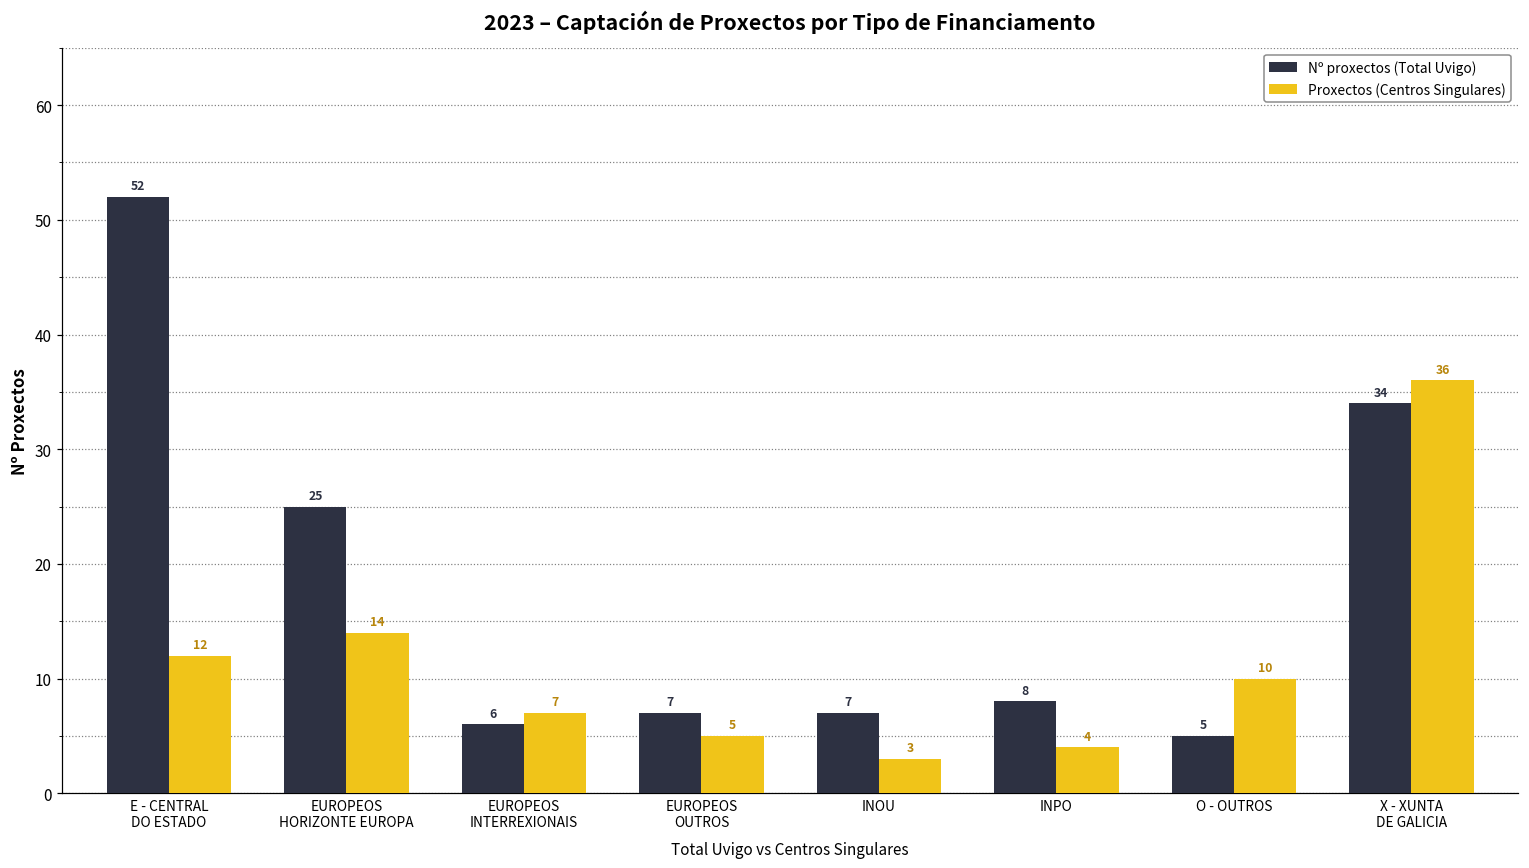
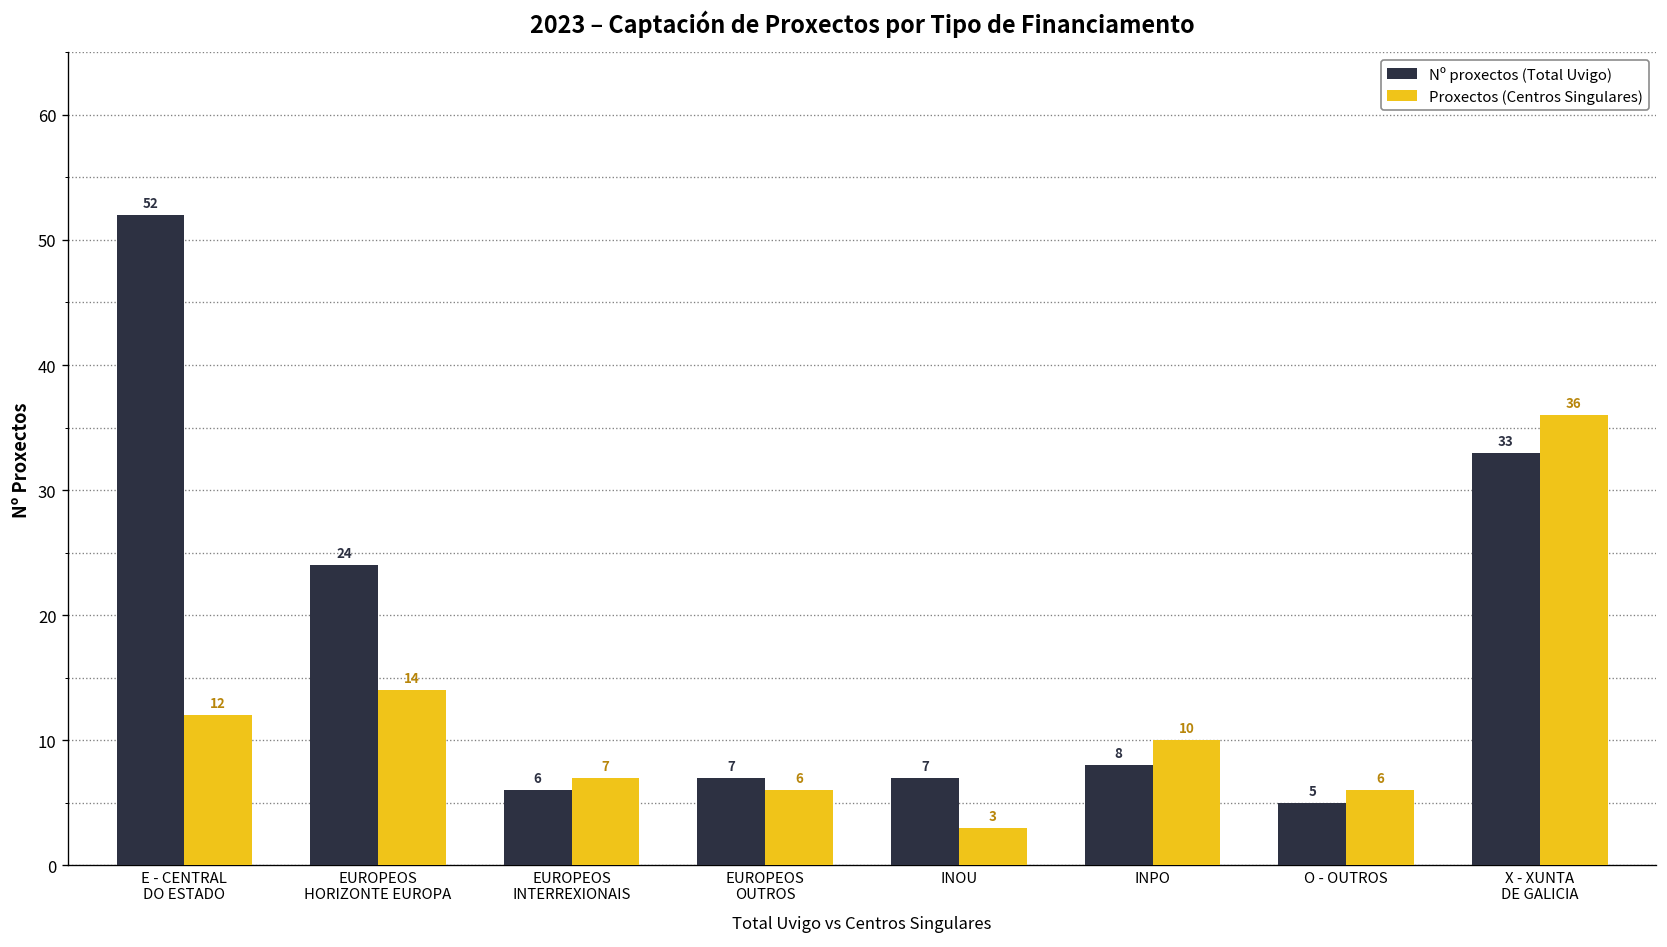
  {
    "Nº proxectos (Total Uvigo)": {
      "E - CENTRAL DO ESTADO": 52,
-     "EUROPEOS HORIZONTE EUROPA": 25,
+     "EUROPEOS HORIZONTE EUROPA": 24,
      "EUROPEOS INTERREXIONAIS": 6,
      "EUROPEOS OUTROS": 7,
      "INOU": 7,
      "INPO": 8,
      "O - OUTROS": 5,
-     "X - XUNTA DE GALICIA": 34
+     "X - XUNTA DE GALICIA": 33
    },
    "Proxectos (Centros Singulares)": {
      "E - CENTRAL DO ESTADO": 12,
      "EUROPEOS HORIZONTE EUROPA": 14,
      "EUROPEOS INTERREXIONAIS": 7,
-     "EUROPEOS OUTROS": 5,
+     "EUROPEOS OUTROS": 6,
      "INOU": 3,
-     "INPO": 4,
-     "O - OUTROS": 10,
+     "INPO": 10,
+     "O - OUTROS": 6,
      "X - XUNTA DE GALICIA": 36
    }
  }
